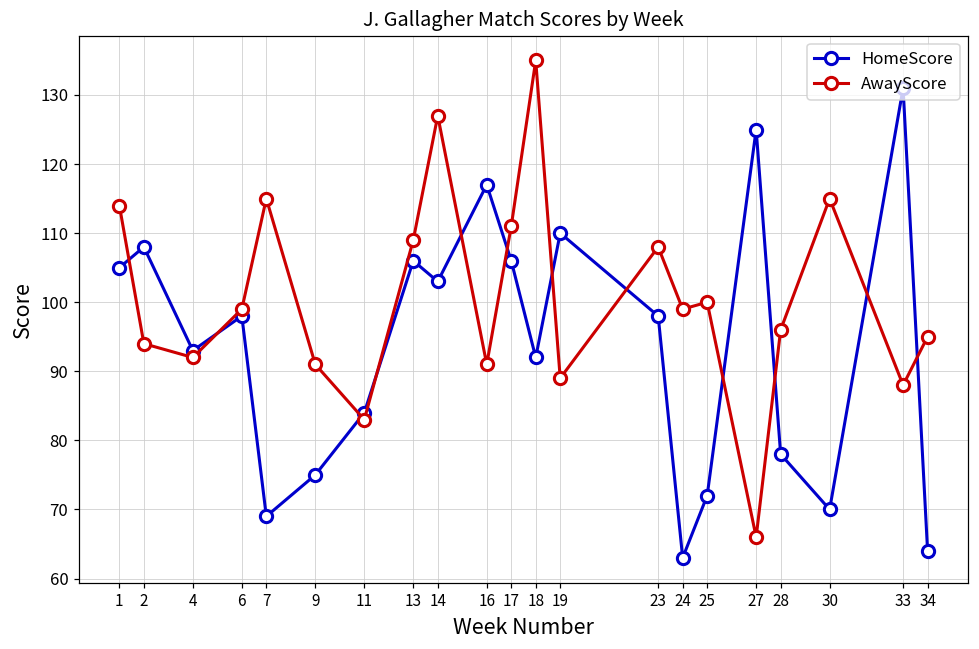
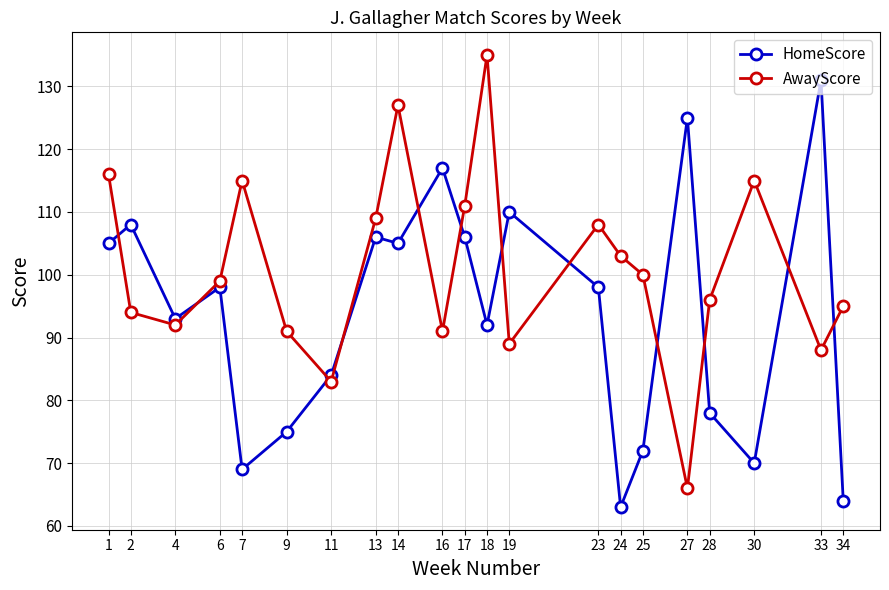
  {
    "HomeScore": {
      "1": 105,
      "2": 108,
      "4": 93,
      "6": 98,
      "7": 69,
      "9": 75,
      "11": 84,
      "13": 106,
-     "14": 103,
+     "14": 105,
      "16": 117,
      "17": 106,
      "18": 92,
      "19": 110,
      "23": 98,
      "24": 63,
      "25": 72,
      "27": 125,
      "28": 78,
      "30": 70,
      "34": 64
    },
    "AwayScore": {
-     "1": 114,
+     "1": 116,
      "2": 94,
      "4": 92,
      "6": 99,
      "7": 115,
      "9": 91,
      "11": 83,
      "13": 109,
      "14": 127,
      "16": 91,
      "17": 111,
      "18": 135,
      "19": 89,
      "23": 108,
-     "24": 99,
+     "24": 103,
      "25": 100,
      "27": 66,
      "28": 96,
      "30": 115,
      "33": 88,
      "34": 95
    }
  }
